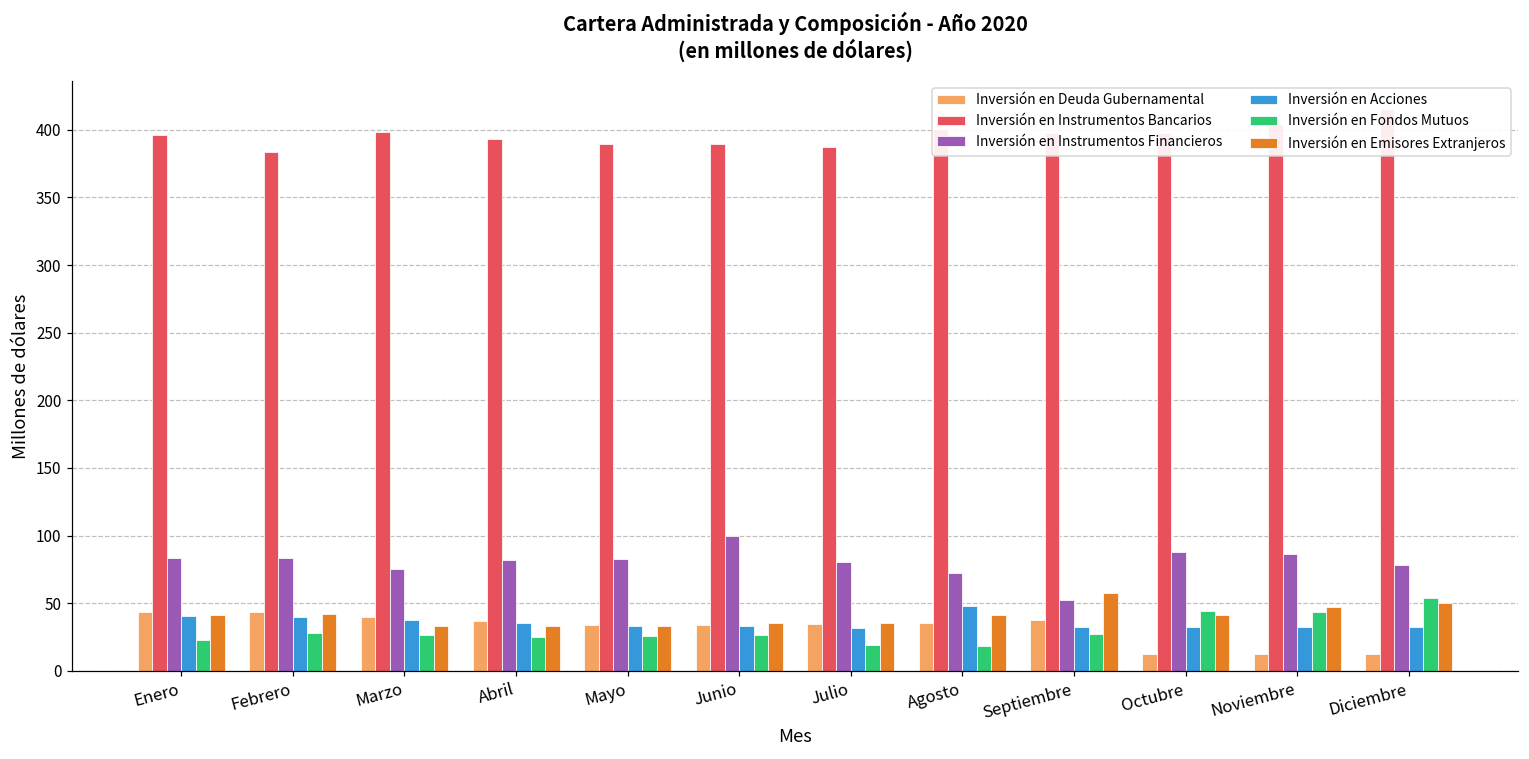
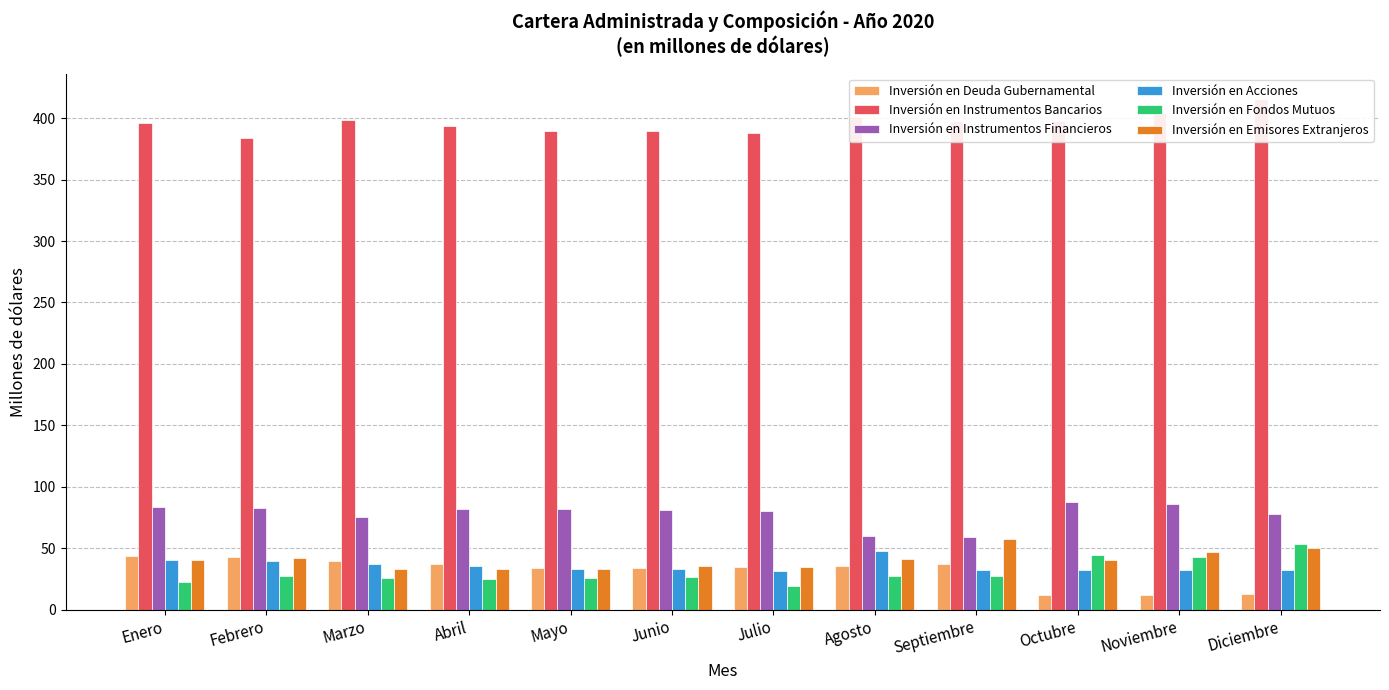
  {
    "Inversión en Deuda Gubernamental": {
      "Enero": 44,
      "Febrero": 43,
      "Marzo": 40,
      "Abril": 37,
      "Mayo": 34,
      "Junio": 34,
      "Julio": 35,
      "Agosto": 35,
      "Septiembre": 37,
      "Octubre": 12,
      "Noviembre": 12,
      "Diciembre": 13
    },
    "Inversión en Instrumentos Bancarios": {
      "Enero": 396,
      "Febrero": 384,
      "Marzo": 398,
      "Abril": 393,
      "Mayo": 390,
      "Junio": 390,
      "Julio": 388
    },
    "Inversión en Instrumentos Financieros": {
      "Enero": 83,
      "Febrero": 83,
      "Marzo": 76,
      "Abril": 82,
      "Mayo": 82,
-     "Junio": 100,
+     "Junio": 81,
      "Julio": 81,
-     "Agosto": 72,
-     "Septiembre": 52,
+     "Agosto": 60,
+     "Septiembre": 60,
      "Octubre": 88,
      "Noviembre": 86,
      "Diciembre": 78
    },
    "Inversión en Acciones": {
      "Enero": 40,
      "Febrero": 40,
      "Marzo": 37,
      "Abril": 35,
      "Mayo": 33,
      "Junio": 33,
      "Julio": 32,
      "Agosto": 48,
      "Septiembre": 32,
      "Octubre": 32,
      "Noviembre": 32,
      "Diciembre": 33
    },
    "Inversión en Fondos Mutuos": {
      "Enero": 23,
      "Febrero": 28,
      "Marzo": 26,
      "Abril": 25,
      "Mayo": 26,
      "Junio": 26,
      "Julio": 19,
-     "Agosto": 18,
+     "Agosto": 27,
      "Septiembre": 27,
      "Octubre": 44,
      "Noviembre": 43,
      "Diciembre": 54
    },
    "Inversión en Emisores Extranjeros": {
      "Enero": 41,
      "Febrero": 42,
      "Marzo": 33,
      "Abril": 33,
      "Mayo": 33,
      "Junio": 35,
      "Julio": 35,
      "Agosto": 41,
      "Septiembre": 57,
      "Octubre": 41,
      "Noviembre": 47,
      "Diciembre": 50
    }
  }
